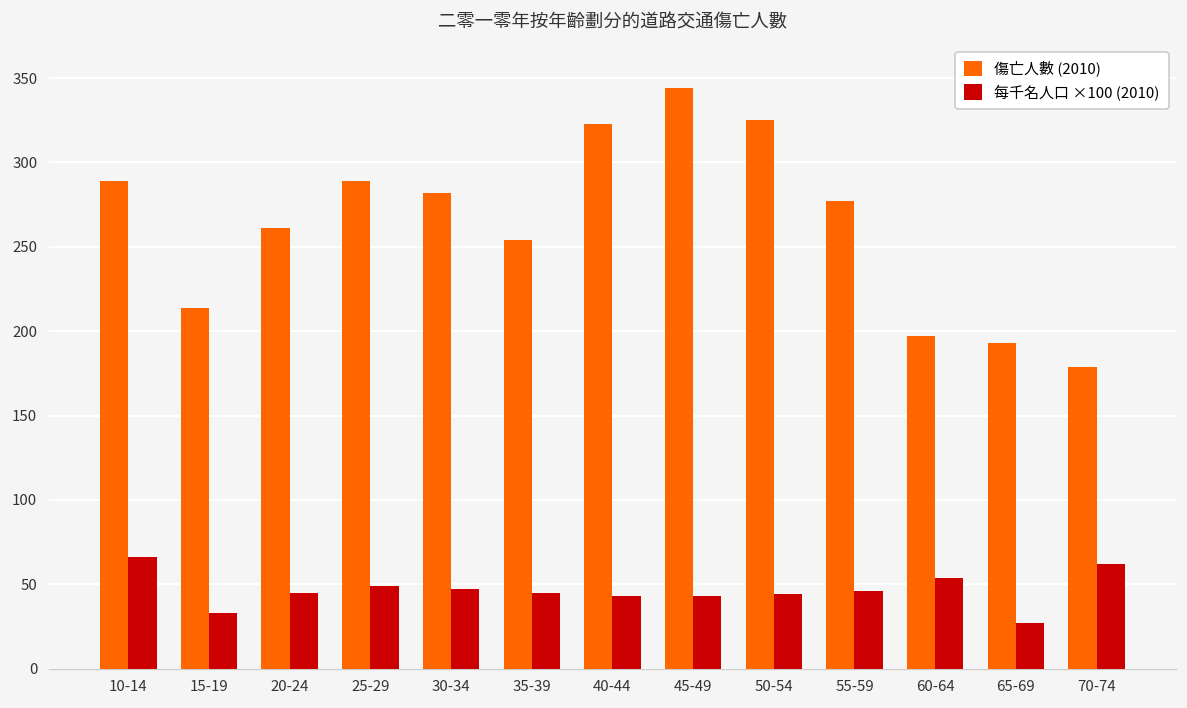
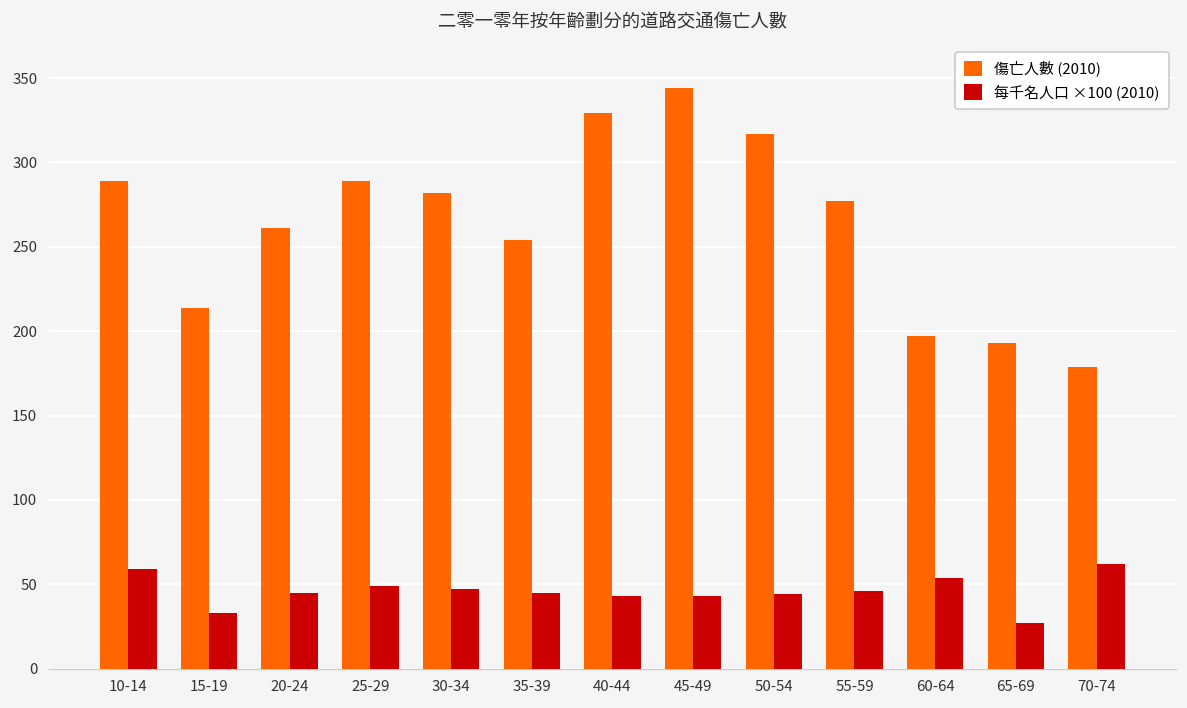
  {
    "傷亡人數 (2010)": {
      "10-14": 289,
      "15-19": 214,
      "20-24": 261,
      "25-29": 289,
      "30-34": 282,
      "35-39": 254,
-     "40-44": 323,
+     "40-44": 329,
      "45-49": 344,
-     "50-54": 325,
+     "50-54": 317,
      "55-59": 277,
      "60-64": 197,
      "65-69": 193,
      "70-74": 179
    },
    "每千名人口 ×100 (2010)": {
-     "10-14": 66,
+     "10-14": 59,
      "15-19": 33,
      "20-24": 45,
      "25-29": 49,
      "30-34": 47,
      "35-39": 45,
      "40-44": 43,
      "45-49": 43,
      "50-54": 44,
      "55-59": 46,
      "60-64": 54,
      "65-69": 27,
      "70-74": 62
    }
  }
